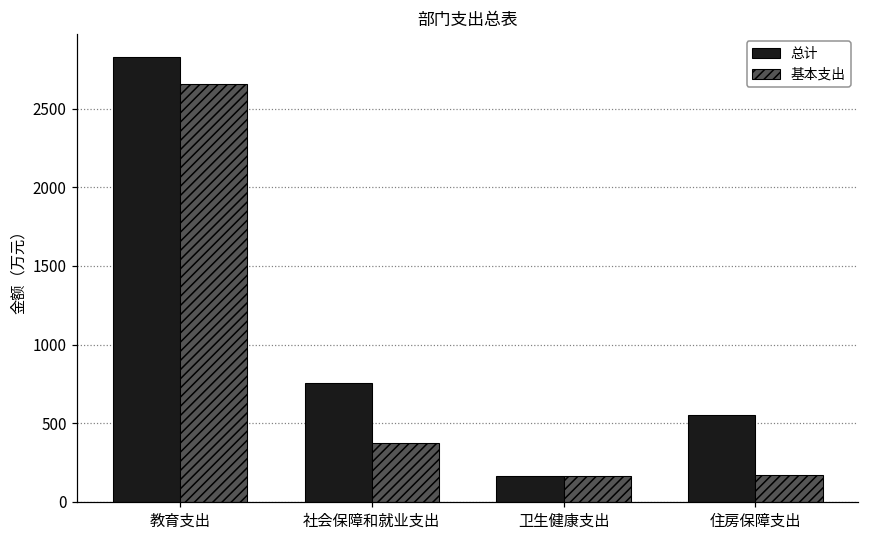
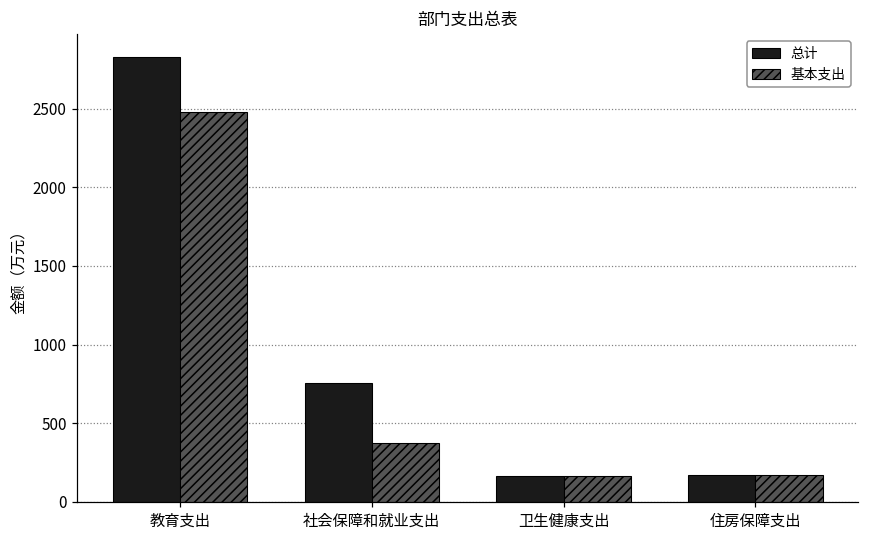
  {
    "总计": {
      "教育支出": 2830,
      "社会保障和就业支出": 750,
      "卫生健康支出": 160,
-     "住房保障支出": 550
+     "住房保障支出": 170
    },
    "基本支出": {
-     "教育支出": 2650,
+     "教育支出": 2480,
      "社会保障和就业支出": 380,
      "卫生健康支出": 160,
      "住房保障支出": 170
    }
  }
